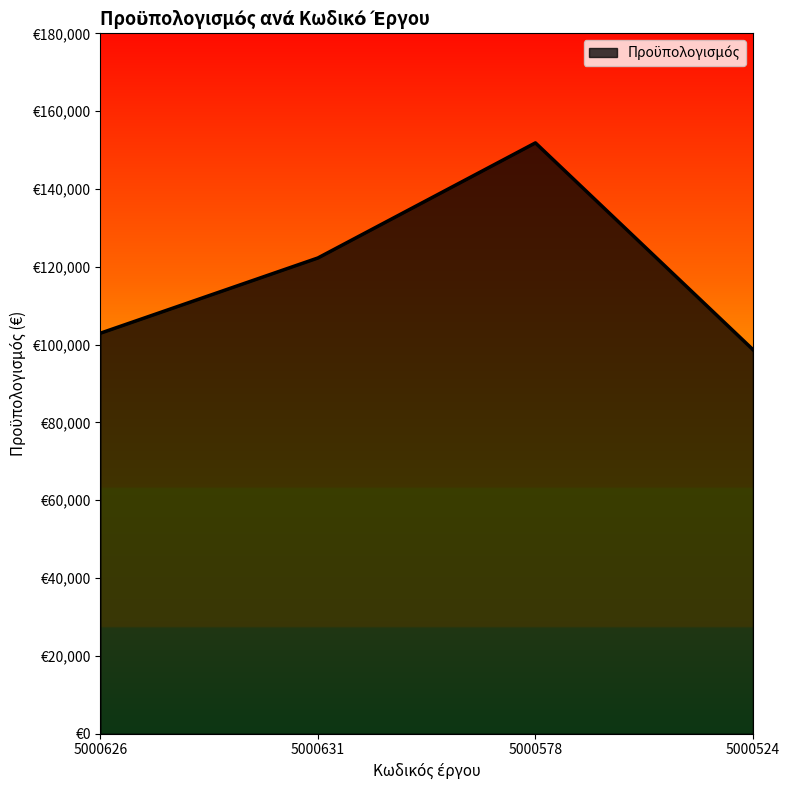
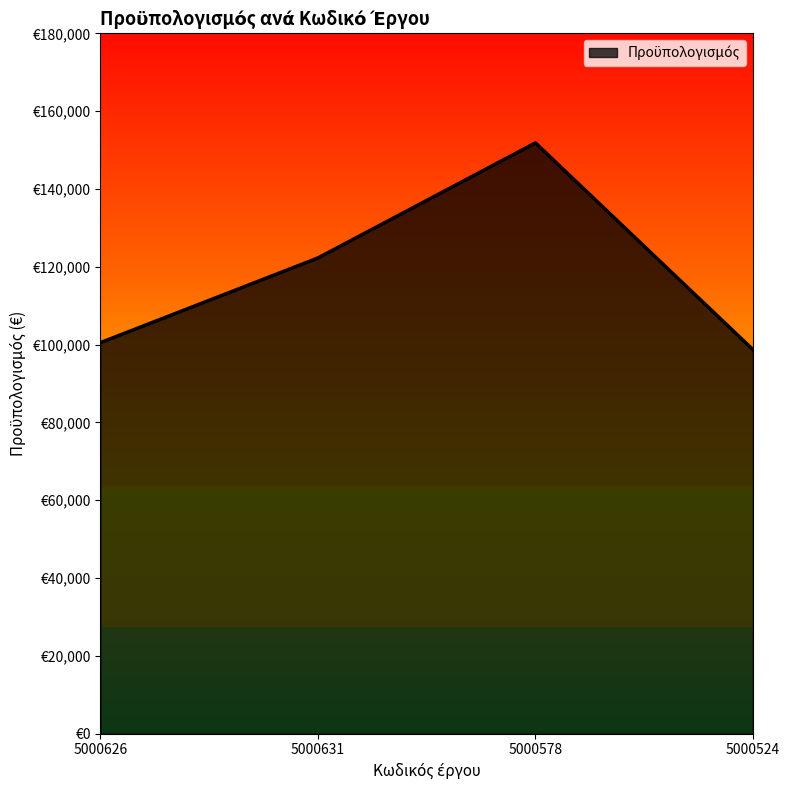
  {
-   "5000626": "€103,000",
+   "5000626": "€101,000",
    "5000631": "€122,000",
    "5000578": "€152,000",
    "5000524": "€99,000"
  }
